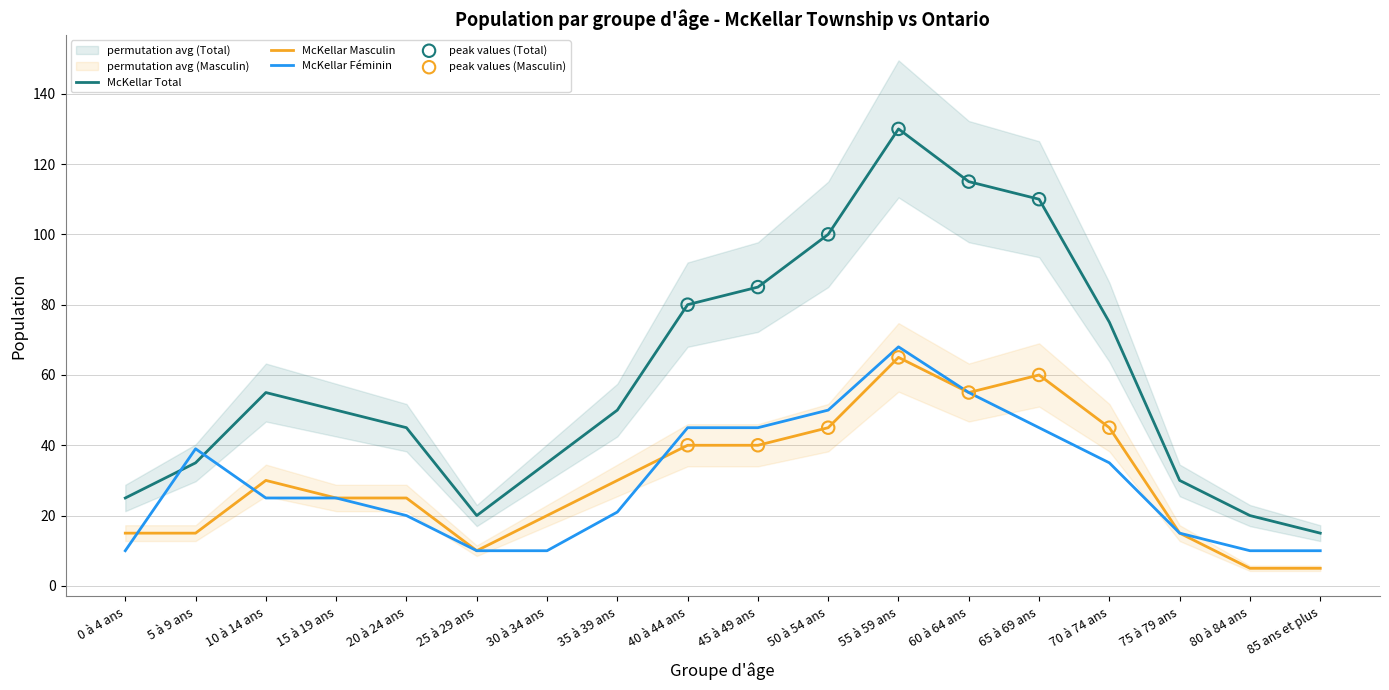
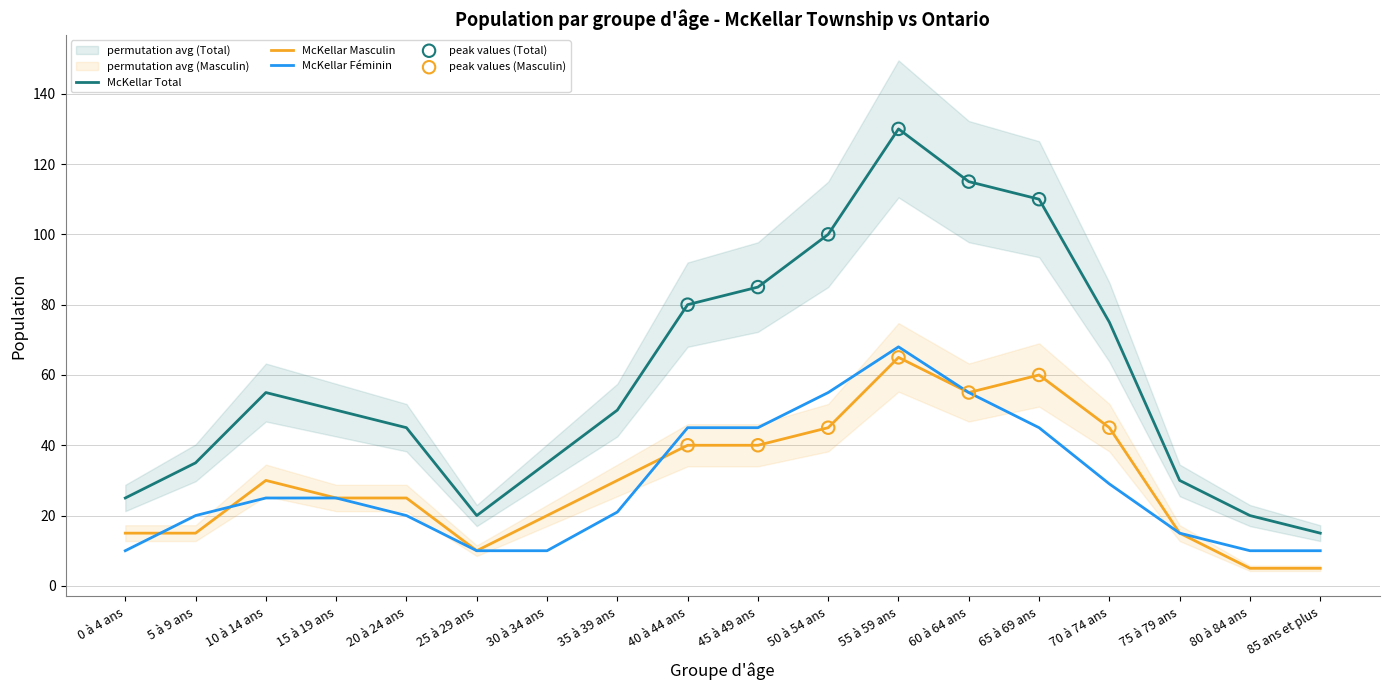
  {
    "McKellar Féminin": {
      "0 à 4 ans": 10,
-     "5 à 9 ans": 39,
+     "5 à 9 ans": 20,
      "10 à 14 ans": 25,
      "20 à 24 ans": 20,
      "30 à 34 ans": 10,
      "35 à 39 ans": 21,
      "40 à 44 ans": 45,
      "45 à 49 ans": 45,
-     "50 à 54 ans": 50,
+     "50 à 54 ans": 55,
      "55 à 59 ans": 68,
      "65 à 69 ans": 45,
-     "70 à 74 ans": 35,
+     "70 à 74 ans": 29,
      "80 à 84 ans": 10,
      "85 ans et plus": 10
    }
  }
